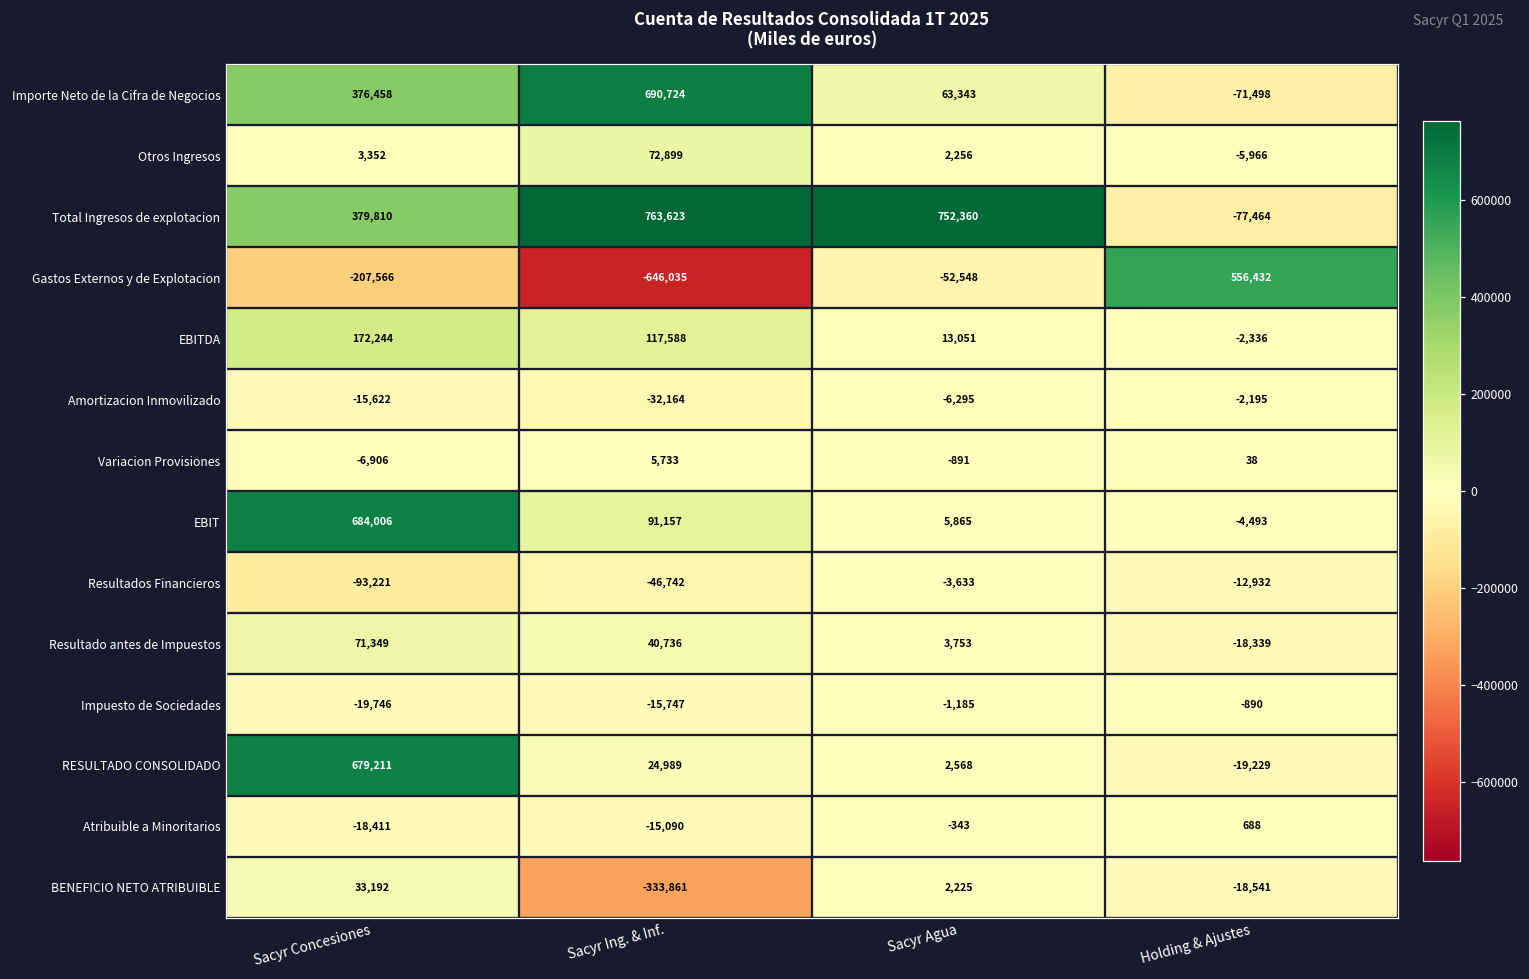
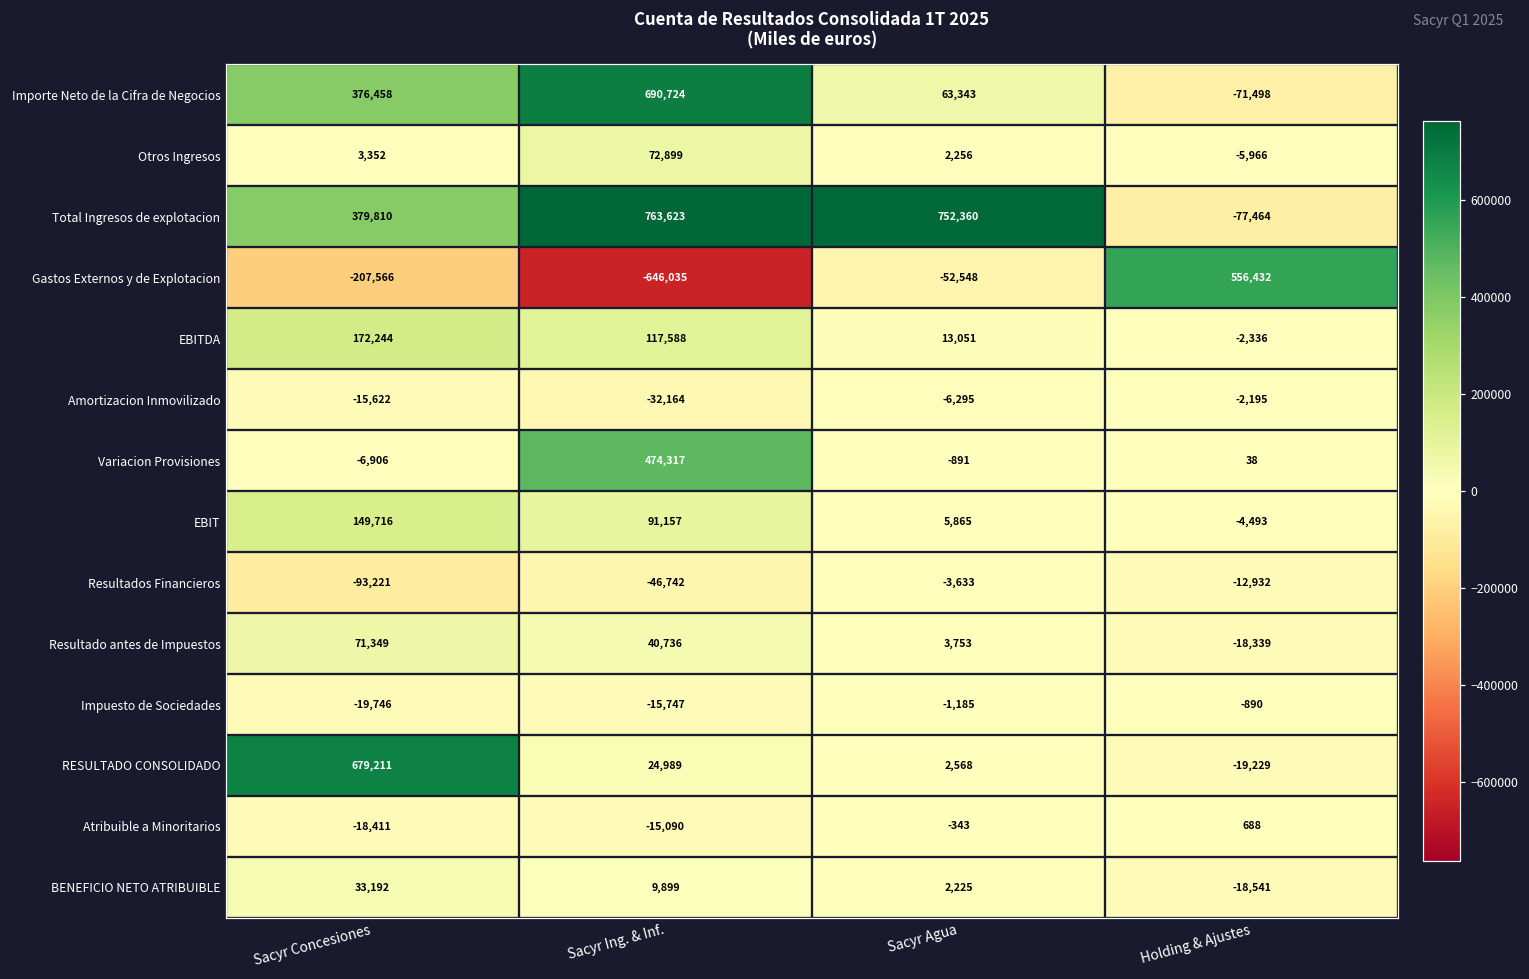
  {
    "Importe Neto de la Cifra de Negocios": {
      "Sacyr Concesiones": "376,458",
      "Sacyr Ing. & Inf.": "690,724",
      "Sacyr Agua": "63,343",
      "Holding & Ajustes": "-71,498"
    },
    "Otros Ingresos": {
      "Sacyr Concesiones": "3,352",
      "Sacyr Ing. & Inf.": "72,899",
      "Sacyr Agua": "2,256",
      "Holding & Ajustes": "-5,966"
    },
    "Total Ingresos de explotacion": {
      "Sacyr Concesiones": "379,810",
      "Sacyr Ing. & Inf.": "763,623",
      "Sacyr Agua": "752,360",
      "Holding & Ajustes": "-77,464"
    },
    "Gastos Externos y de Explotacion": {
      "Sacyr Concesiones": "-207,566",
      "Sacyr Ing. & Inf.": "-646,035",
      "Sacyr Agua": "-52,548",
      "Holding & Ajustes": "556,432"
    },
    "EBITDA": {
      "Sacyr Concesiones": "172,244",
      "Sacyr Ing. & Inf.": "117,588",
      "Sacyr Agua": "13,051",
      "Holding & Ajustes": "-2,336"
    },
    "Amortizacion Inmovilizado": {
      "Sacyr Concesiones": "-15,622",
      "Sacyr Ing. & Inf.": "-32,164",
      "Sacyr Agua": "-6,295",
      "Holding & Ajustes": "-2,195"
    },
    "Variacion Provisiones": {
      "Sacyr Concesiones": "-6,906",
-     "Sacyr Ing. & Inf.": "5,733",
+     "Sacyr Ing. & Inf.": "474,317",
      "Sacyr Agua": "-891",
      "Holding & Ajustes": "38"
    },
    "EBIT": {
-     "Sacyr Concesiones": "684,006",
+     "Sacyr Concesiones": "149,716",
      "Sacyr Ing. & Inf.": "91,157",
      "Sacyr Agua": "5,865",
      "Holding & Ajustes": "-4,493"
    },
    "Resultados Financieros": {
      "Sacyr Concesiones": "-93,221",
      "Sacyr Ing. & Inf.": "-46,742",
      "Sacyr Agua": "-3,633",
      "Holding & Ajustes": "-12,932"
    },
    "Resultado antes de Impuestos": {
      "Sacyr Concesiones": "71,349",
      "Sacyr Ing. & Inf.": "40,736",
      "Sacyr Agua": "3,753",
      "Holding & Ajustes": "-18,339"
    },
    "Impuesto de Sociedades": {
      "Sacyr Concesiones": "-19,746",
      "Sacyr Ing. & Inf.": "-15,747",
      "Sacyr Agua": "-1,185",
      "Holding & Ajustes": "-890"
    },
    "RESULTADO CONSOLIDADO": {
      "Sacyr Concesiones": "679,211",
      "Sacyr Ing. & Inf.": "24,989",
      "Sacyr Agua": "2,568",
      "Holding & Ajustes": "-19,229"
    },
    "Atribuible a Minoritarios": {
      "Sacyr Concesiones": "-18,411",
      "Sacyr Ing. & Inf.": "-15,090",
      "Sacyr Agua": "-343",
      "Holding & Ajustes": "688"
    },
    "BENEFICIO NETO ATRIBUIBLE": {
      "Sacyr Concesiones": "33,192",
-     "Sacyr Ing. & Inf.": "-333,861",
+     "Sacyr Ing. & Inf.": "9,899",
      "Sacyr Agua": "2,225",
      "Holding & Ajustes": "-18,541"
    }
  }
